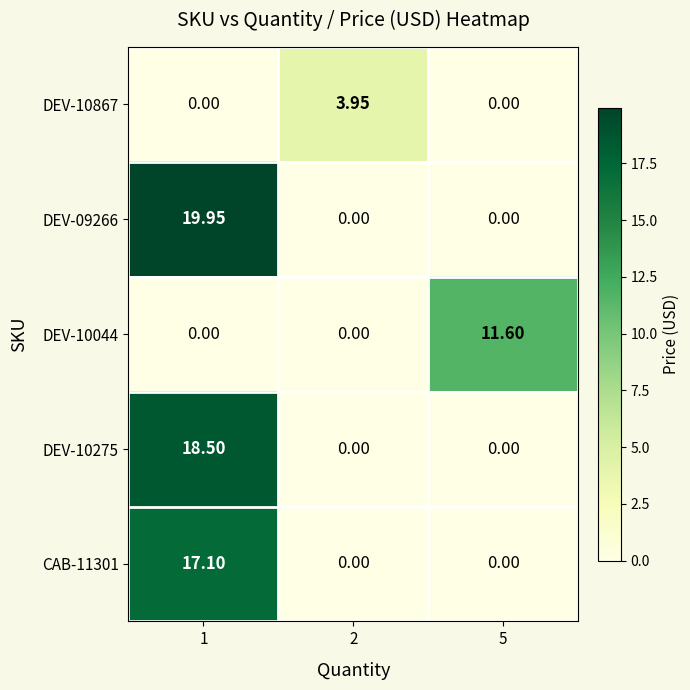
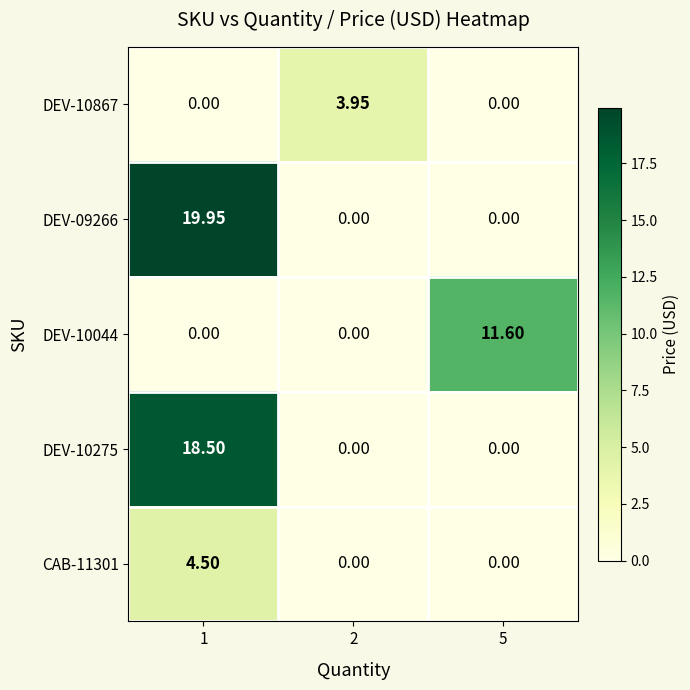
  {
    "DEV-10867": {
      "1": 0.00,
      "2": 3.95,
      "5": 0.00
    },
    "DEV-09266": {
      "1": 19.95,
      "2": 0.00,
      "5": 0.00
    },
    "DEV-10044": {
      "1": 0.00,
      "2": 0.00,
      "5": 11.60
    },
    "DEV-10275": {
      "1": 18.50,
      "2": 0.00,
      "5": 0.00
    },
    "CAB-11301": {
-     "1": 17.10,
+     "1": 4.50,
      "2": 0.00,
      "5": 0.00
    }
  }
